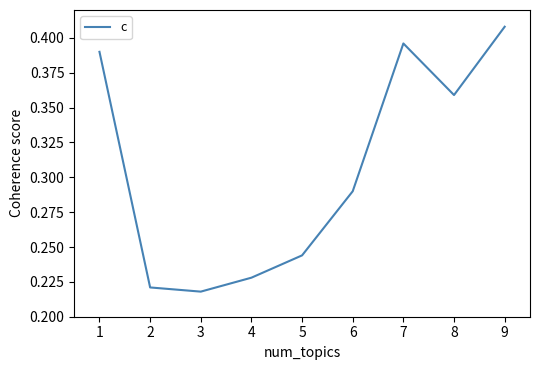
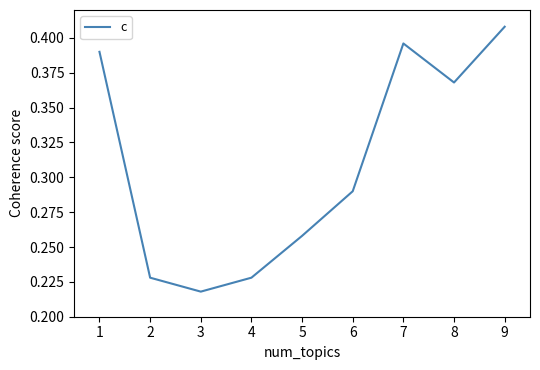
  {
    "1": 0.390,
-   "2": 0.221,
+   "2": 0.228,
    "3": 0.218,
    "4": 0.228,
-   "5": 0.244,
+   "5": 0.258,
    "6": 0.290,
    "7": 0.396,
-   "8": 0.359,
+   "8": 0.368,
    "9": 0.408
  }
